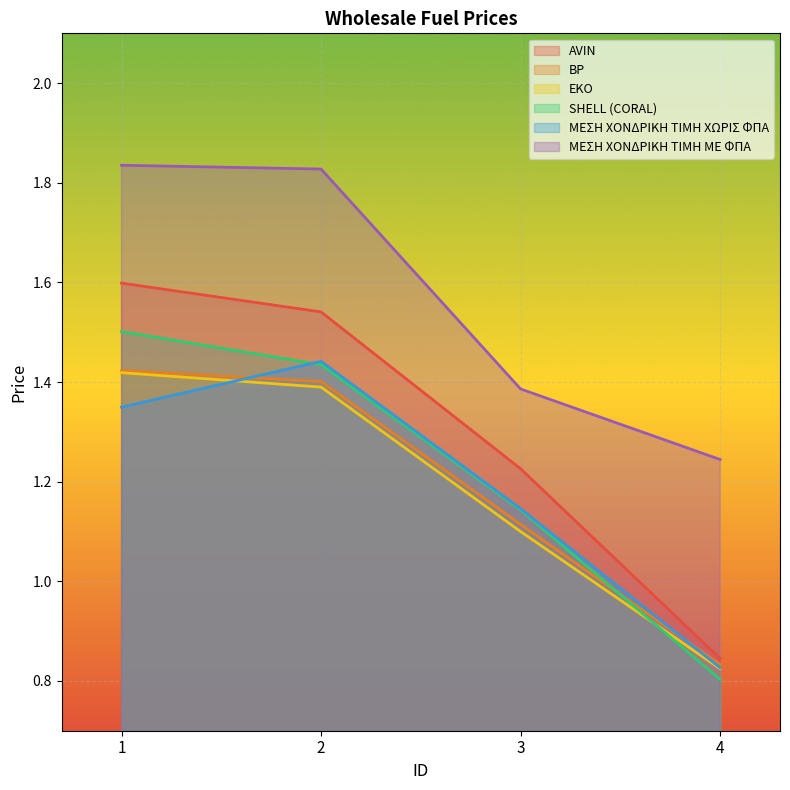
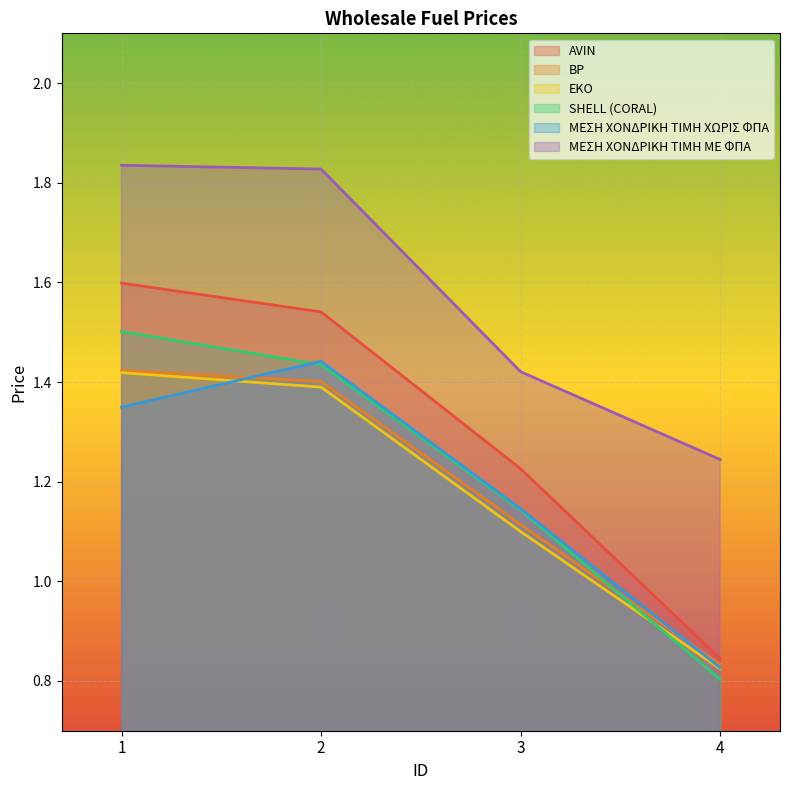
  {
    "SHELL (CORAL)": {
      "1": 1.50,
      "2": 1.43,
      "4": 0.80
    },
    "ΜΕΣΗ ΧΟΝΔΡΙΚΗ ΤΙΜΗ ΧΩΡΙΣ ΦΠΑ": {
      "1": 1.35,
      "2": 1.44
    },
    "ΜΕΣΗ ΧΟΝΔΡΙΚΗ ΤΙΜΗ ΜΕ ΦΠΑ": {
      "1": 1.84,
      "2": 1.83,
-     "3": 1.39,
+     "3": 1.42,
      "4": 1.24
    }
  }
